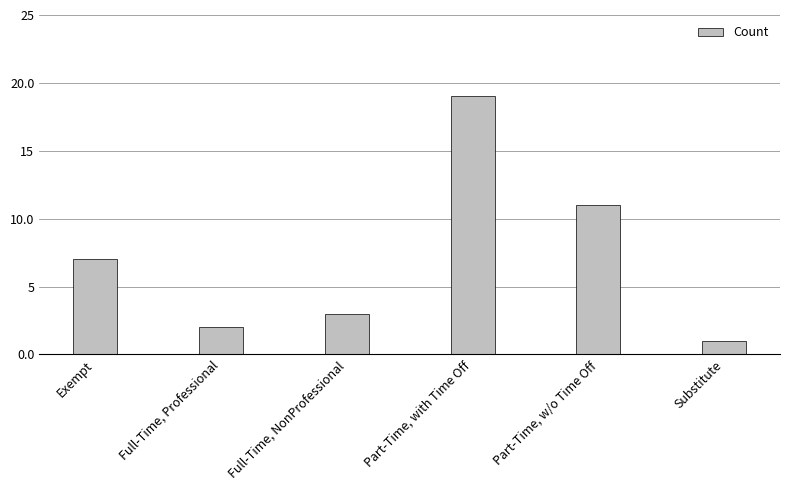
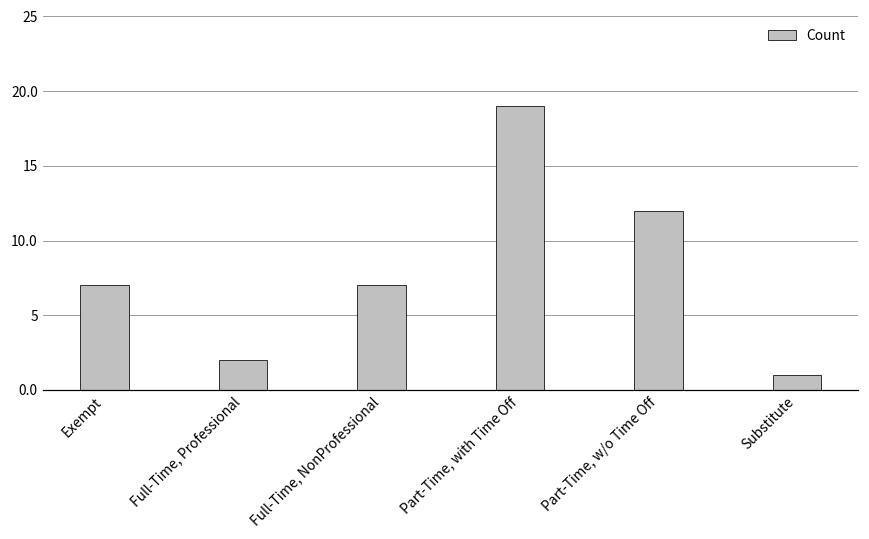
  {
    "Exempt": 7,
    "Full-Time, Professional": 2,
-   "Full-Time, NonProfessional": 3,
+   "Full-Time, NonProfessional": 7,
    "Part-Time, with Time Off": 19,
-   "Part-Time, w/o Time Off": 11,
+   "Part-Time, w/o Time Off": 12,
    "Substitute": 1
  }
